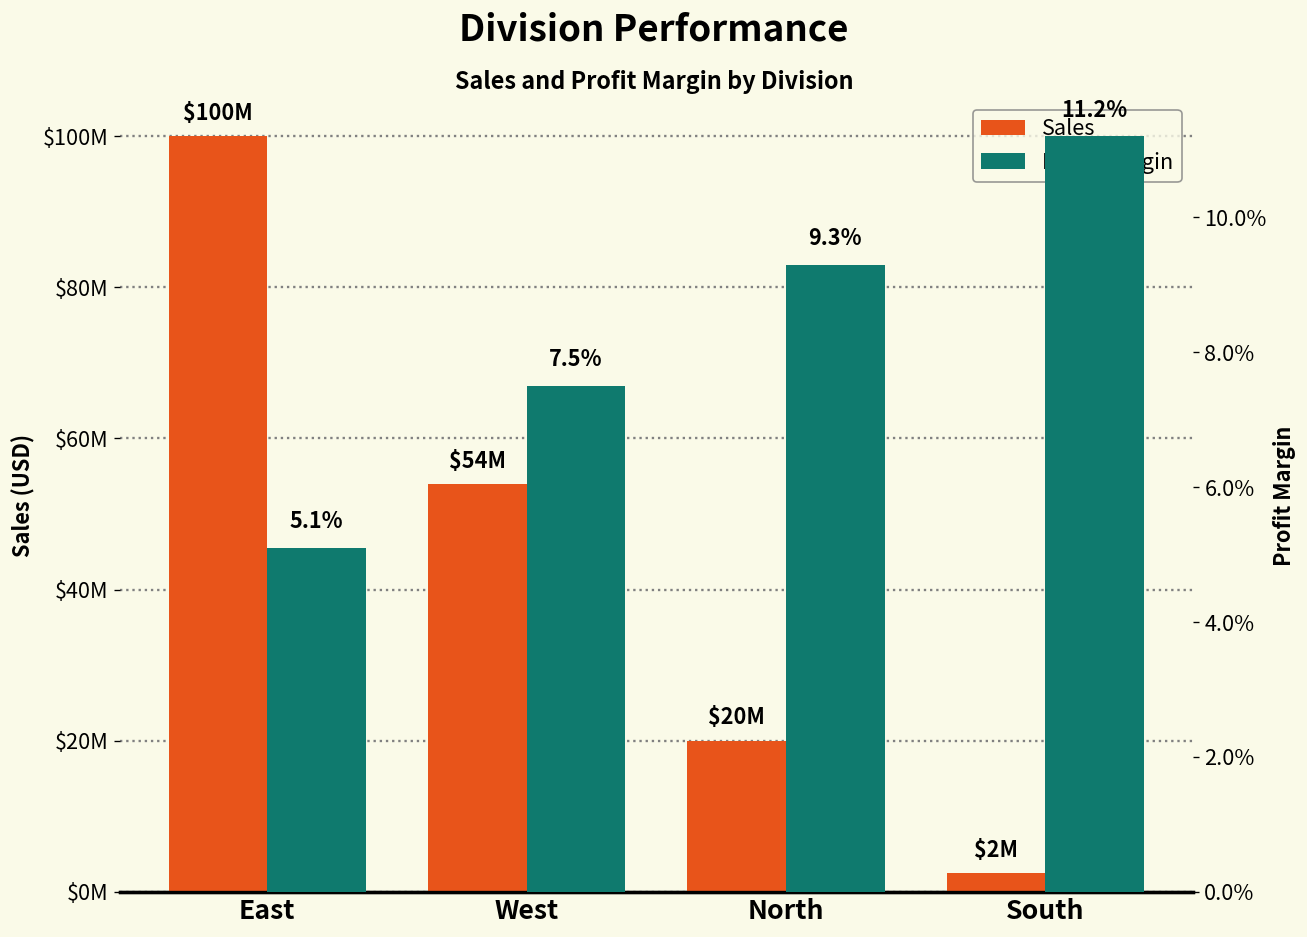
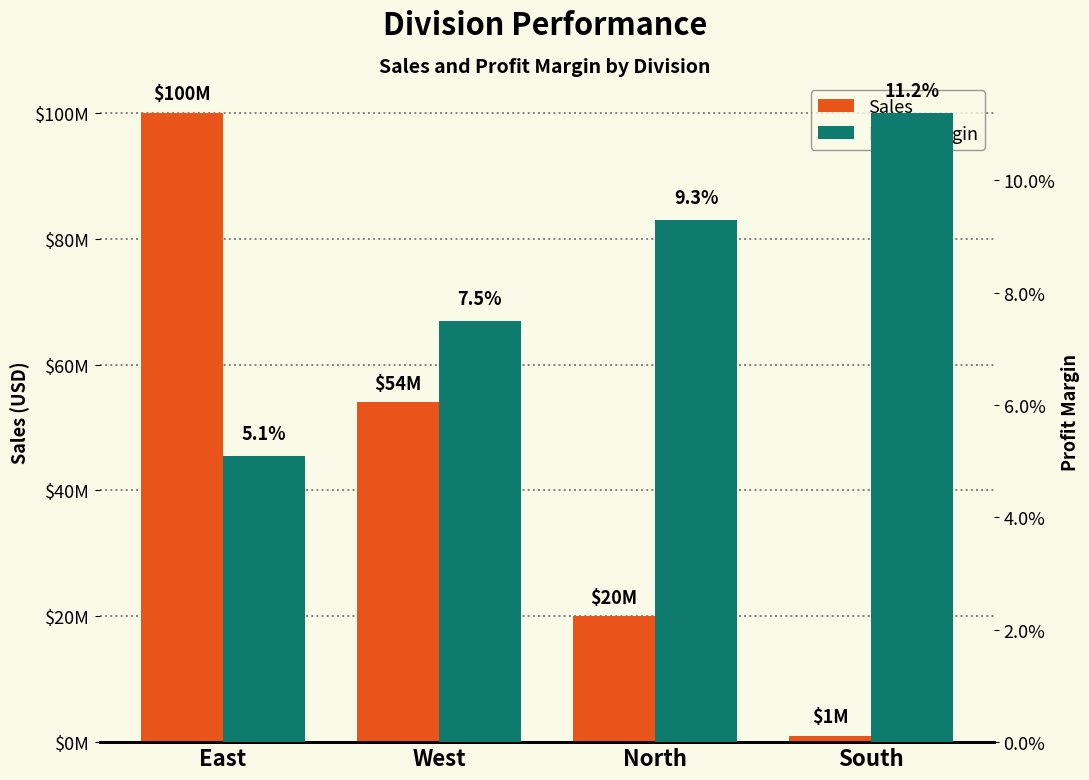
  {
    "Sales": {
      "East": "$100M",
      "West": "$54M",
      "North": "$20M",
-     "South": "$2M"
+     "South": "$1M"
    },
    "Profit Margin": {
      "East": "5.1%",
      "West": "7.5%",
      "North": "9.3%"
    }
  }
